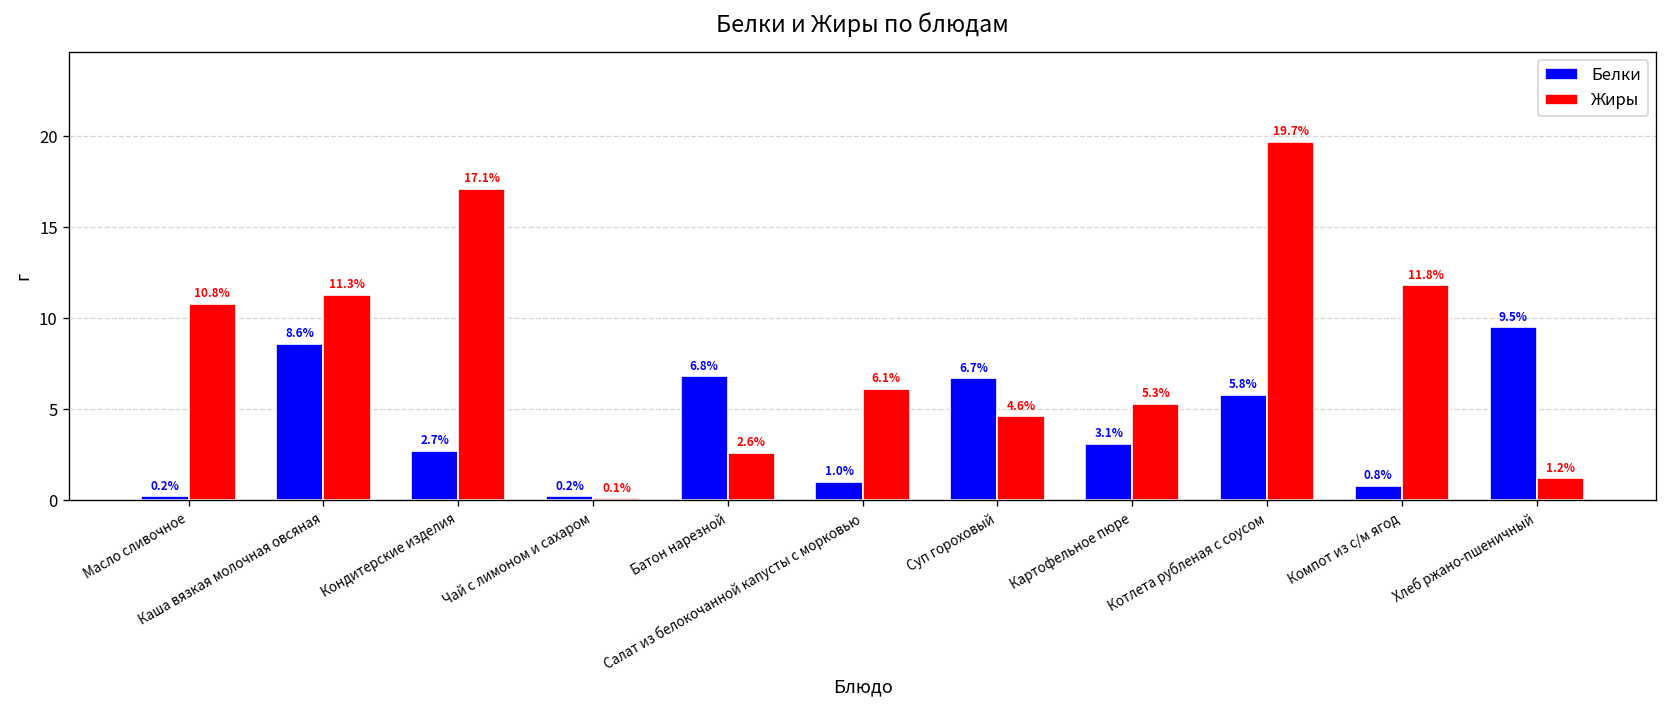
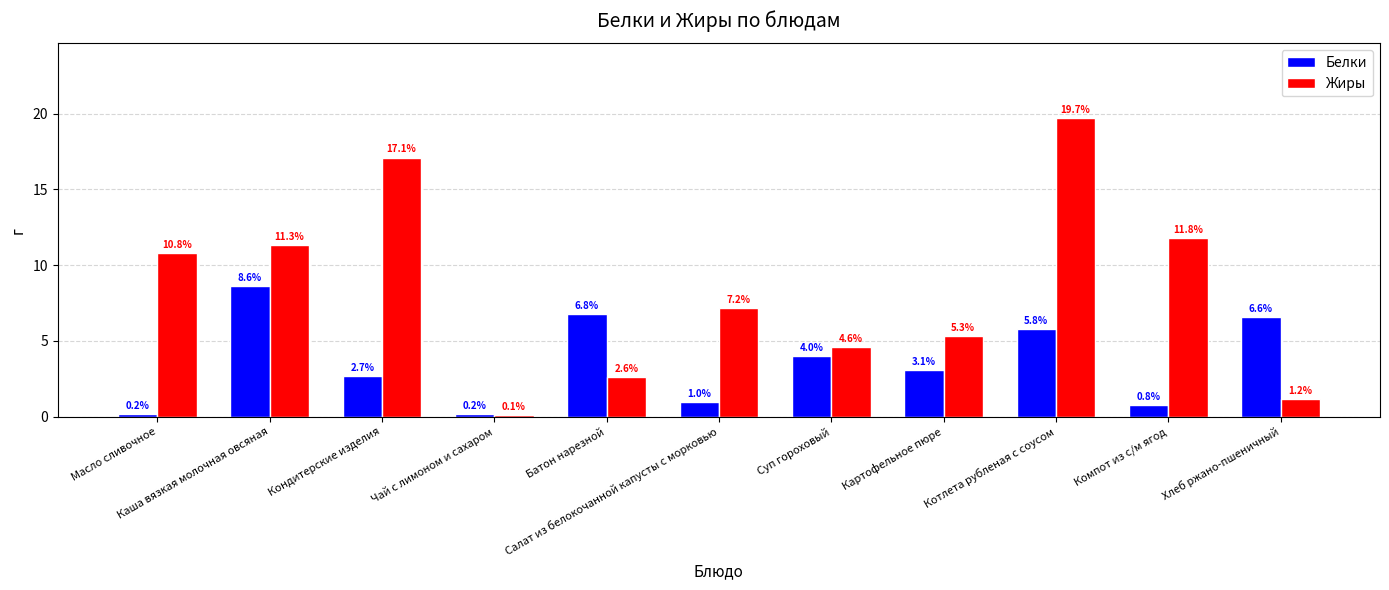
  {
    "Белки": {
      "Масло сливочное": "0.2%",
      "Каша вязкая молочная овсяная": "8.6%",
      "Кондитерские изделия": "2.7%",
      "Чай с лимоном и сахаром": "0.2%",
      "Батон нарезной": "6.8%",
      "Салат из белокочанной капусты с морковью": "1.0%",
-     "Суп гороховый": "6.7%",
+     "Суп гороховый": "4.0%",
      "Картофельное пюре": "3.1%",
      "Котлета рубленая с соусом": "5.8%",
      "Компот из с/м ягод": "0.8%",
-     "Хлеб ржано-пшеничный": "9.5%"
+     "Хлеб ржано-пшеничный": "6.6%"
    },
    "Жиры": {
      "Масло сливочное": "10.8%",
      "Каша вязкая молочная овсяная": "11.3%",
      "Кондитерские изделия": "17.1%",
      "Чай с лимоном и сахаром": "0.1%",
      "Батон нарезной": "2.6%",
-     "Салат из белокочанной капусты с морковью": "6.1%",
+     "Салат из белокочанной капусты с морковью": "7.2%",
      "Суп гороховый": "4.6%",
      "Картофельное пюре": "5.3%",
      "Котлета рубленая с соусом": "19.7%",
      "Компот из с/м ягод": "11.8%",
      "Хлеб ржано-пшеничный": "1.2%"
    }
  }
